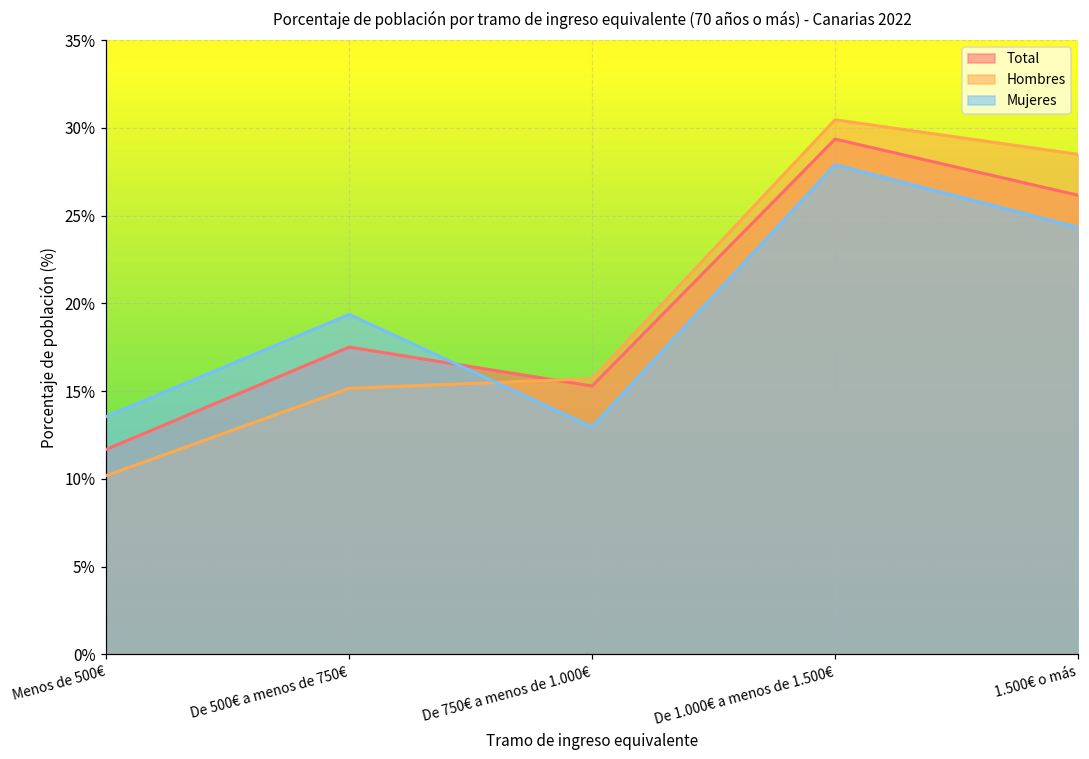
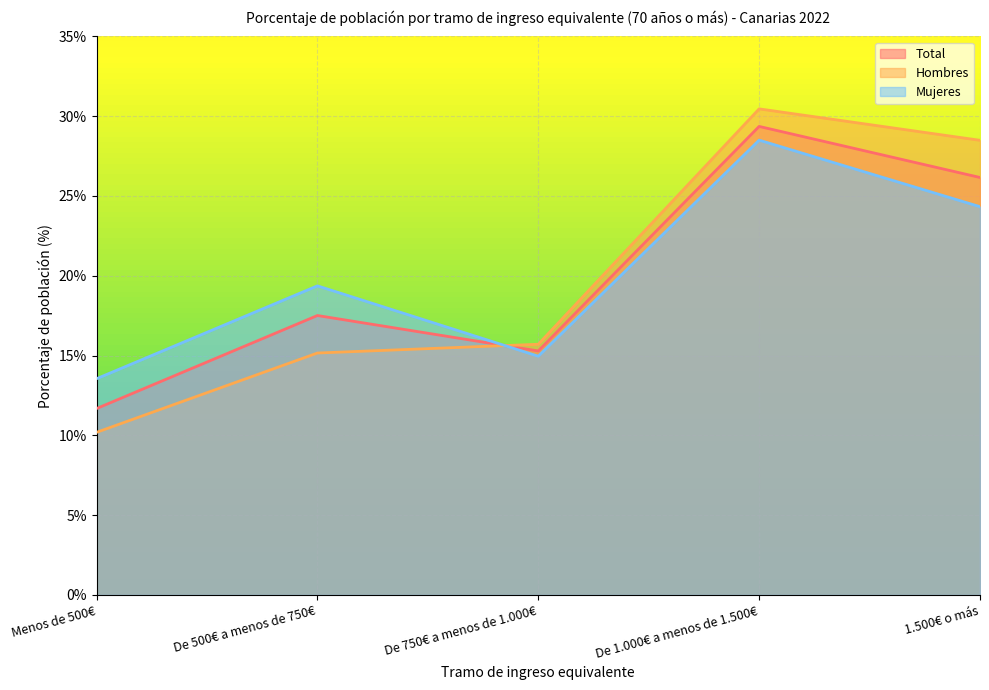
  {
    "Mujeres": {
      "Menos de 500€": "13.6%",
      "De 500€ a menos de 750€": "19.4%",
-     "De 750€ a menos de 1.000€": "13.0%",
-     "De 1.000€ a menos de 1.500€": "27.9%",
+     "De 750€ a menos de 1.000€": "15.0%",
+     "De 1.000€ a menos de 1.500€": "28.5%",
      "1.500€ o más": "24.3%"
    }
  }
